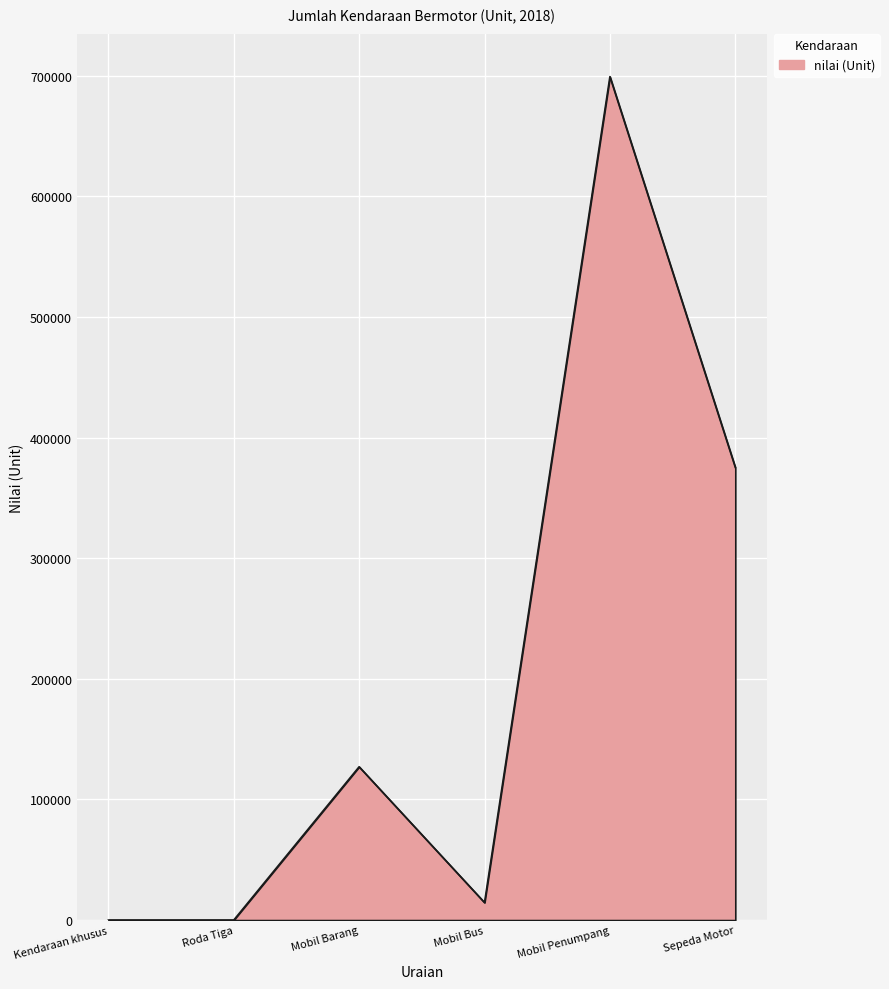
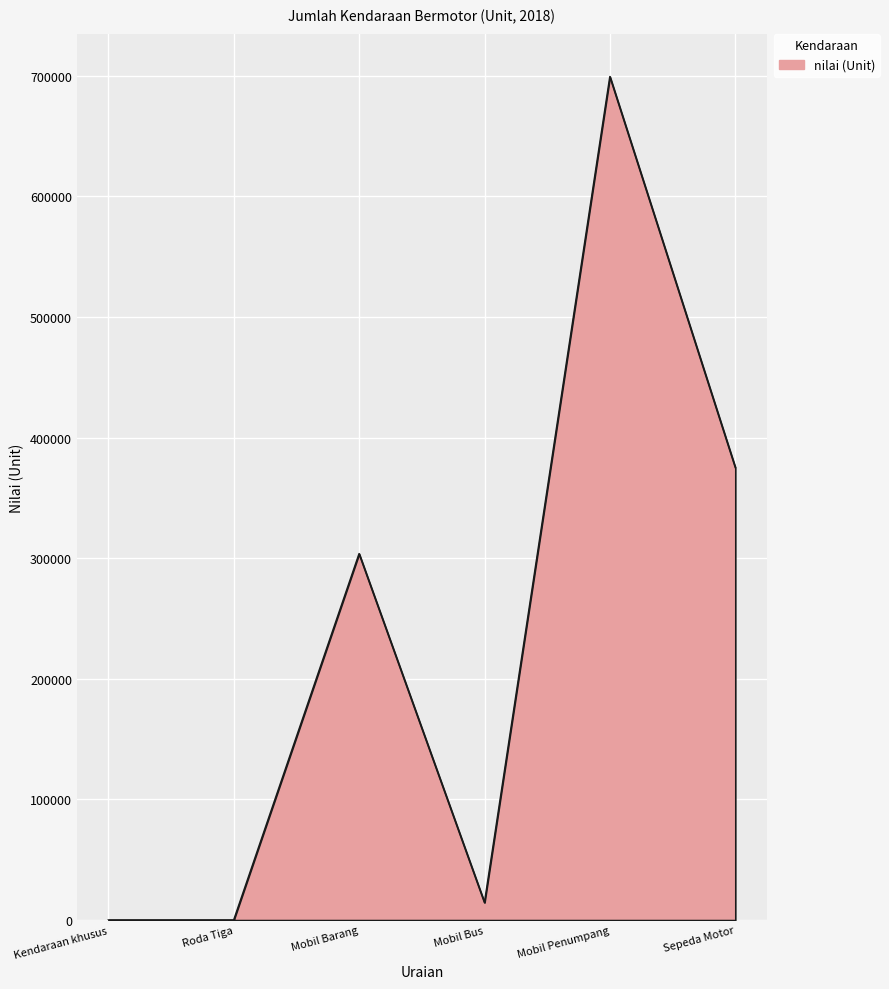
  {
    "Kendaraan khusus": 0,
    "Roda Tiga": 0,
-   "Mobil Barang": 127000,
+   "Mobil Barang": 304000,
    "Mobil Bus": 15000,
    "Mobil Penumpang": 699000,
    "Sepeda Motor": 375000
  }
